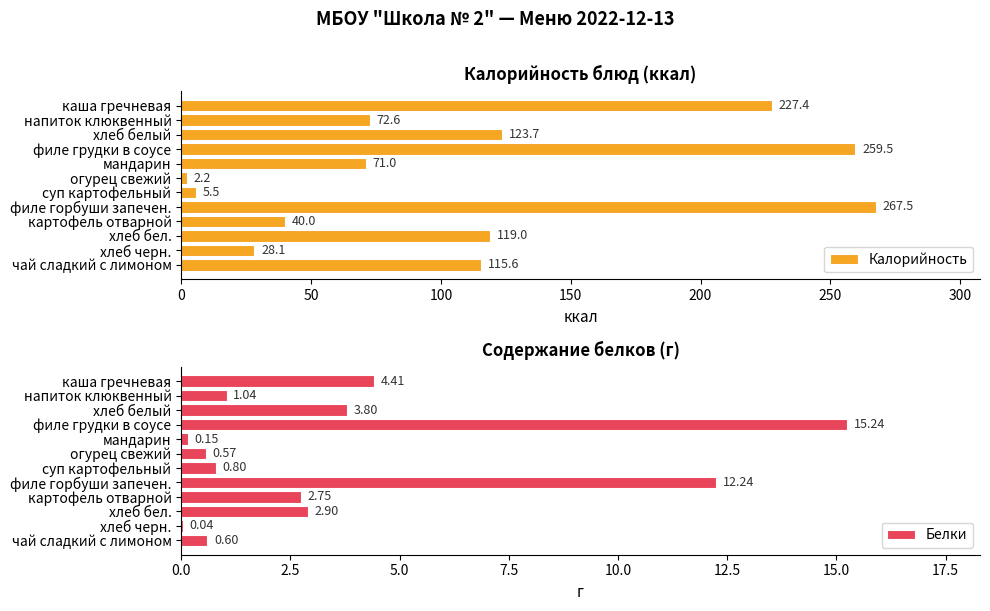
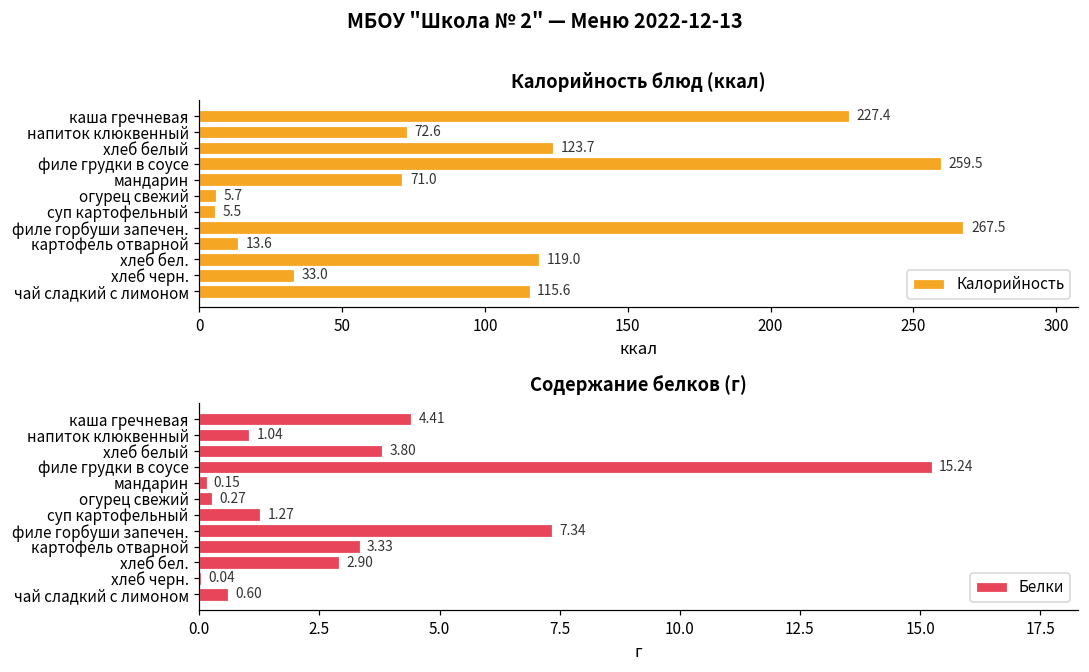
  {
    "Калорийность блюд (ккал)": {
      "каша гречневая": 227.4,
      "напиток клюквенный": 72.6,
      "хлеб белый": 123.7,
      "филе грудки в соусе": 259.5,
      "мандарин": 71.0,
-     "огурец свежий": 2.2,
+     "огурец свежий": 5.7,
      "суп картофельный": 5.5,
      "филе горбуши запечен.": 267.5,
-     "картофель отварной": 40.0,
+     "картофель отварной": 13.6,
      "хлеб бел.": 119.0,
-     "хлеб черн.": 28.1,
+     "хлеб черн.": 33.0,
      "чай сладкий с лимоном": 115.6
    },
    "Содержание белков (г)": {
      "каша гречневая": 4.41,
      "напиток клюквенный": 1.04,
      "хлеб белый": 3.80,
      "филе грудки в соусе": 15.24,
      "мандарин": 0.15,
-     "огурец свежий": 0.57,
-     "суп картофельный": 0.80,
-     "филе горбуши запечен.": 12.24,
-     "картофель отварной": 2.75,
+     "огурец свежий": 0.27,
+     "суп картофельный": 1.27,
+     "филе горбуши запечен.": 7.34,
+     "картофель отварной": 3.33,
      "хлеб бел.": 2.90,
      "хлеб черн.": 0.04,
      "чай сладкий с лимоном": 0.60
    }
  }
